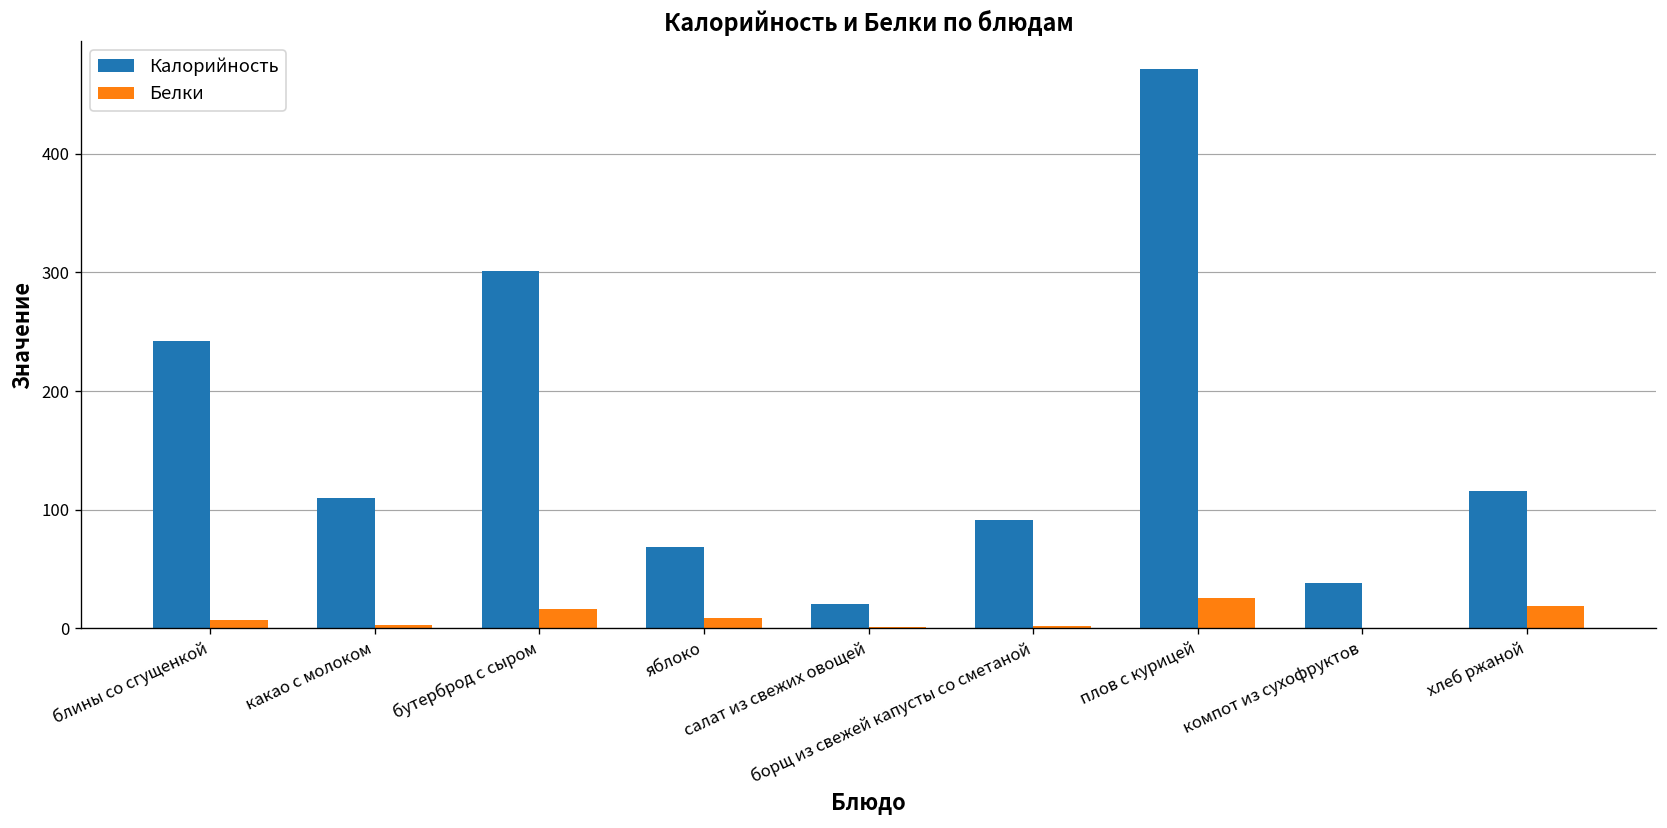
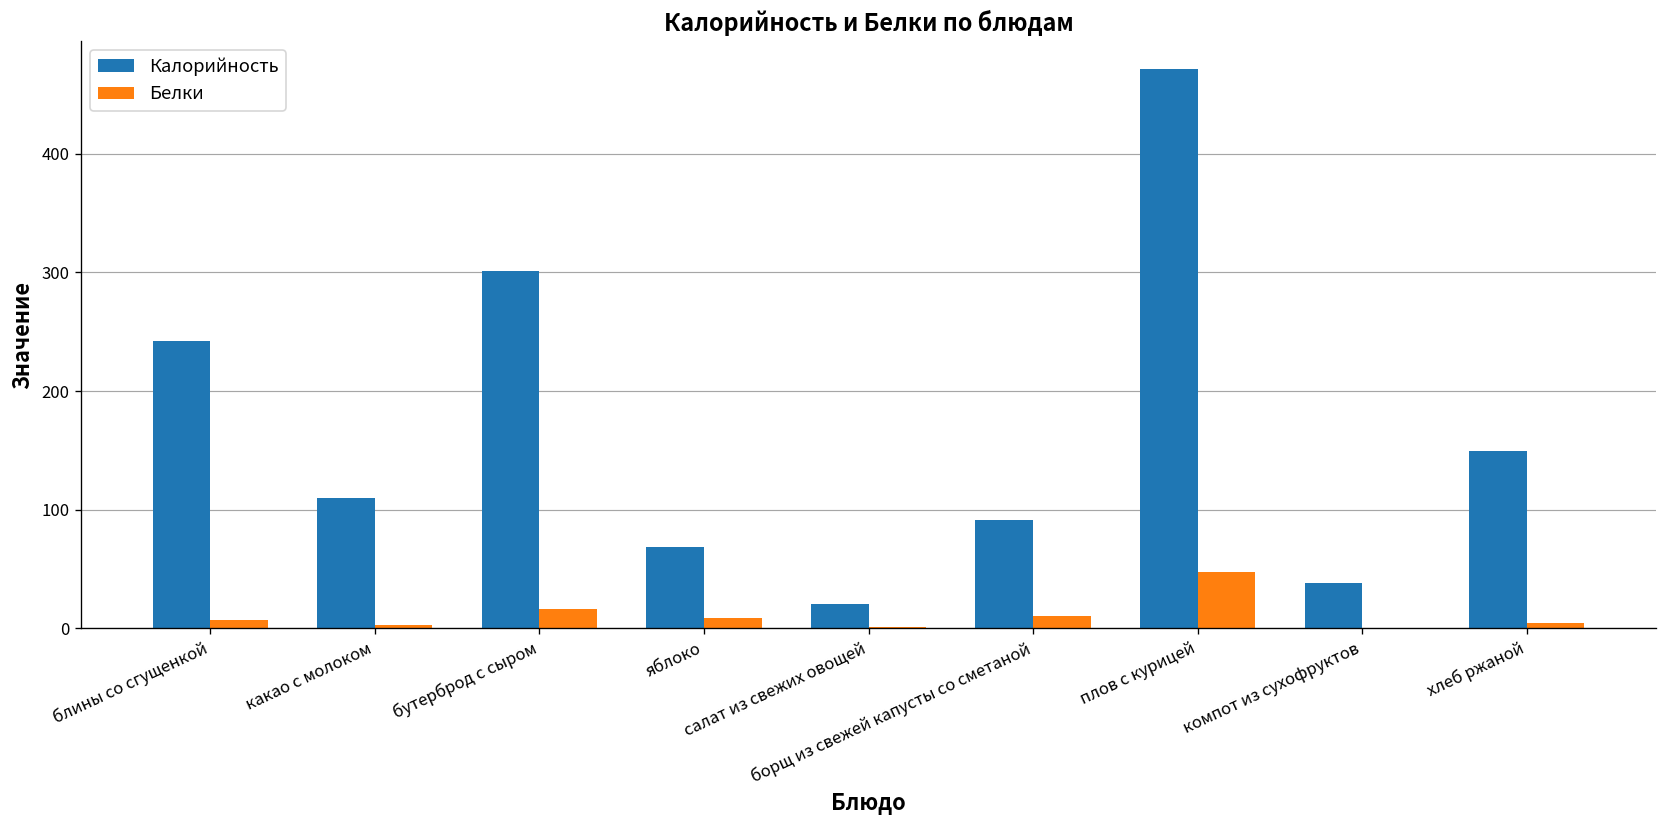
  {
    "Калорийность": {
      "блины со сгущенкой": 240,
      "какао с молоком": 110,
      "бутерброд с сыром": 300,
      "яблоко": 70,
      "салат из свежих овощей": 20,
      "борщ из свежей капусты со сметаной": 90,
      "плов с курицей": 470,
      "компот из сухофруктов": 40,
-     "хлеб ржаной": 120
+     "хлеб ржаной": 150
    },
    "Белки": {
      "блины со сгущенкой": 10,
      "какао с молоком": 0,
      "бутерброд с сыром": 20,
      "яблоко": 10,
-     "борщ из свежей капусты со сметаной": 0,
-     "плов с курицей": 30,
-     "хлеб ржаной": 20
+     "борщ из свежей капусты со сметаной": 10,
+     "плов с курицей": 50,
+     "хлеб ржаной": 0
    }
  }
